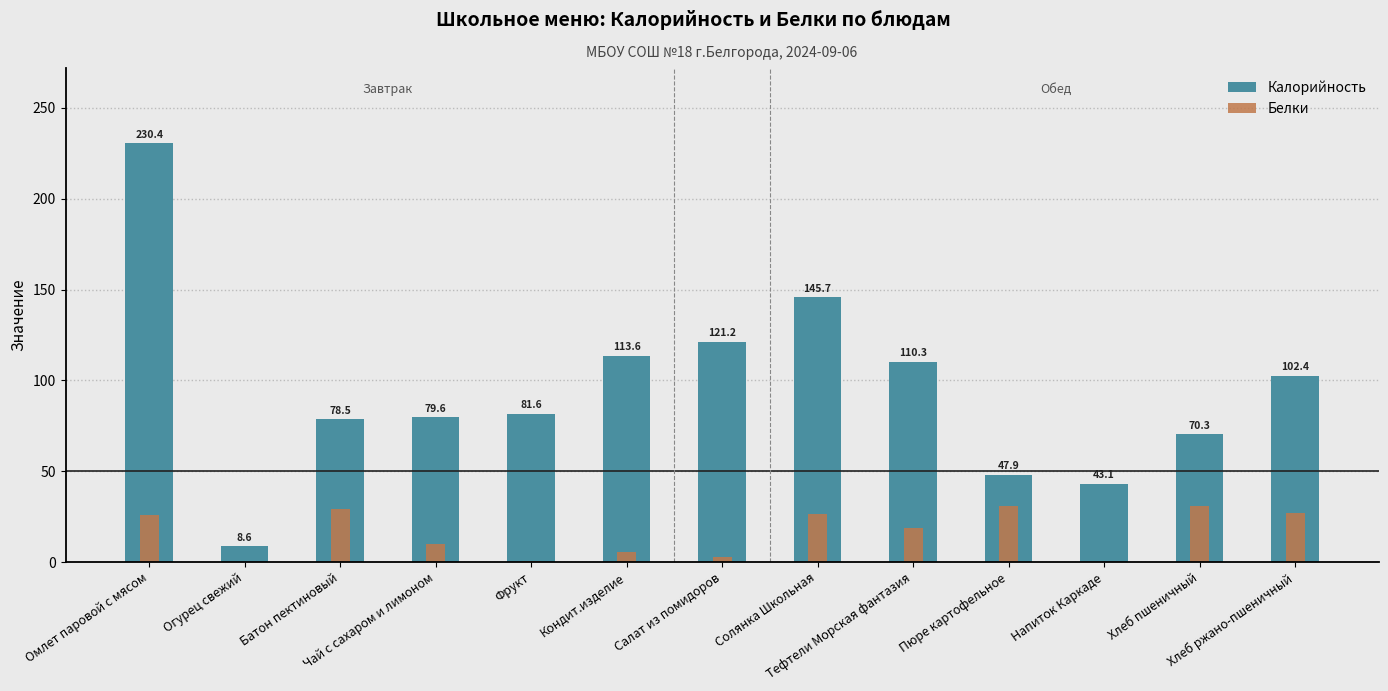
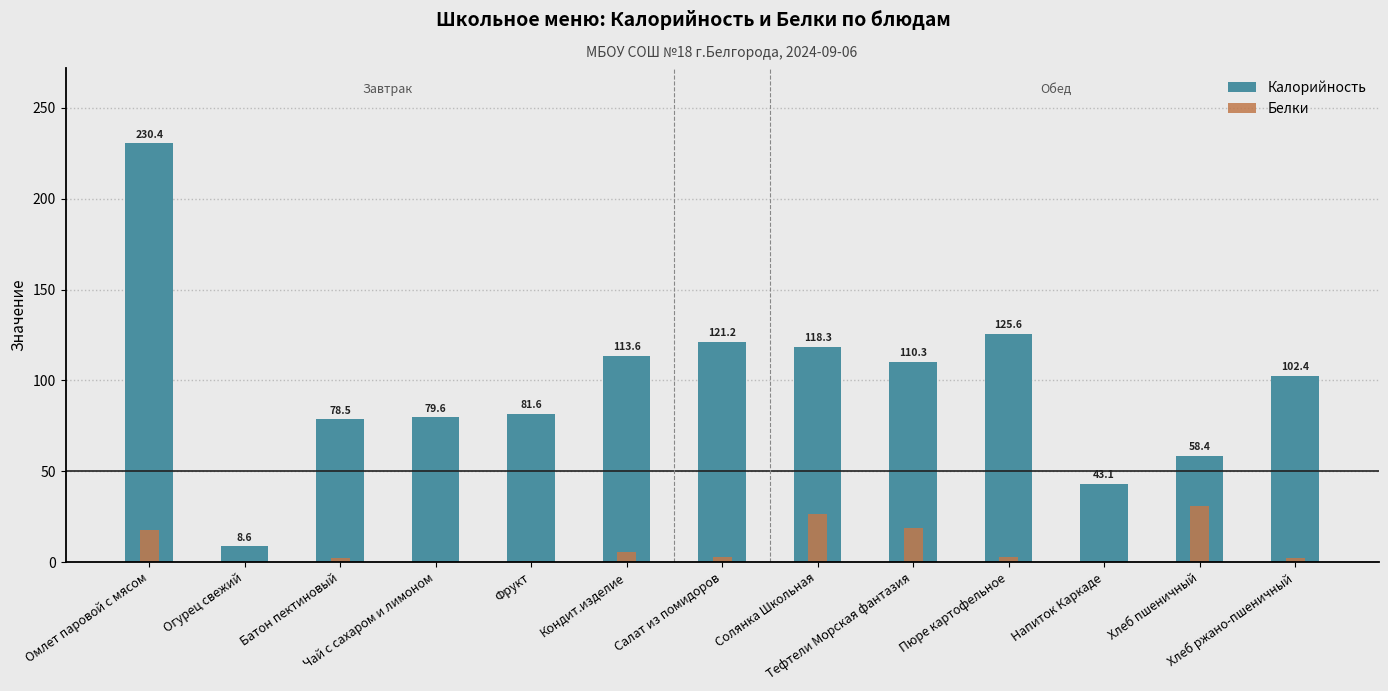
  {
    "Калорийность": {
      "Омлет паровой с мясом": 230.4,
      "Огурец свежий": 8.6,
      "Батон пектиновый": 78.5,
      "Чай с сахаром и лимоном": 79.6,
      "Фрукт": 81.6,
      "Кондит.изделие": 113.6,
      "Салат из помидоров": 121.2,
-     "Солянка Школьная": 145.7,
+     "Солянка Школьная": 118.3,
      "Тефтели Морская фантазия": 110.3,
-     "Пюре картофельное": 47.9,
+     "Пюре картофельное": 125.6,
      "Напиток Каркаде": 43.1,
-     "Хлеб пшеничный": 70.3,
+     "Хлеб пшеничный": 58.4,
      "Хлеб ржано-пшеничный": 102.4
    },
    "Белки": {
-     "Омлет паровой с мясом": 26,
-     "Батон пектиновый": 29,
-     "Чай с сахаром и лимоном": 10,
-     "Пюре картофельное": 31,
-     "Хлеб ржано-пшеничный": 27
+     "Омлет паровой с мясом": 18,
+     "Батон пектиновый": 2,
+     "Чай с сахаром и лимоном": 0,
+     "Пюре картофельное": 3,
+     "Хлеб ржано-пшеничный": 2
    }
  }
